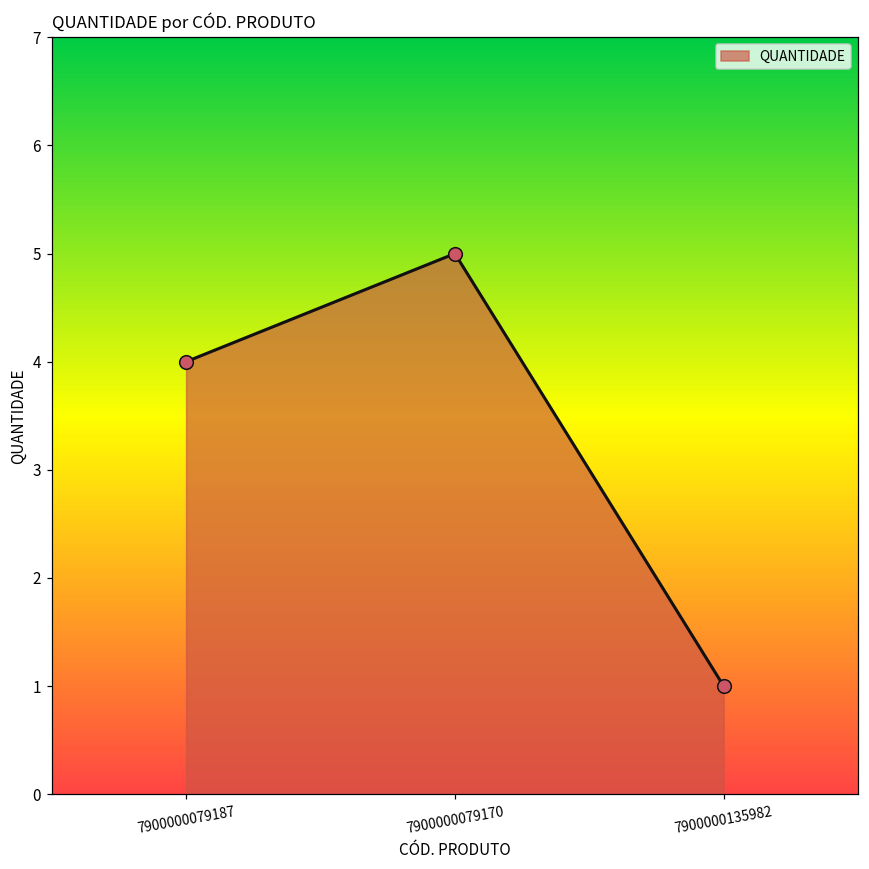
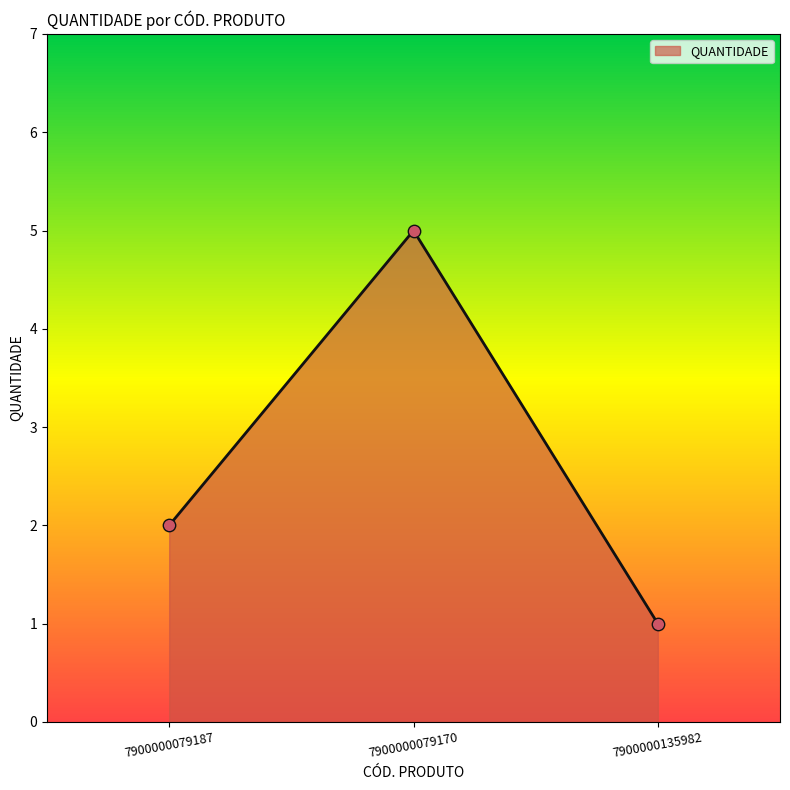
  {
-   "7900000079187": 4,
+   "7900000079187": 2,
    "7900000079170": 5,
    "7900000135982": 1
  }
